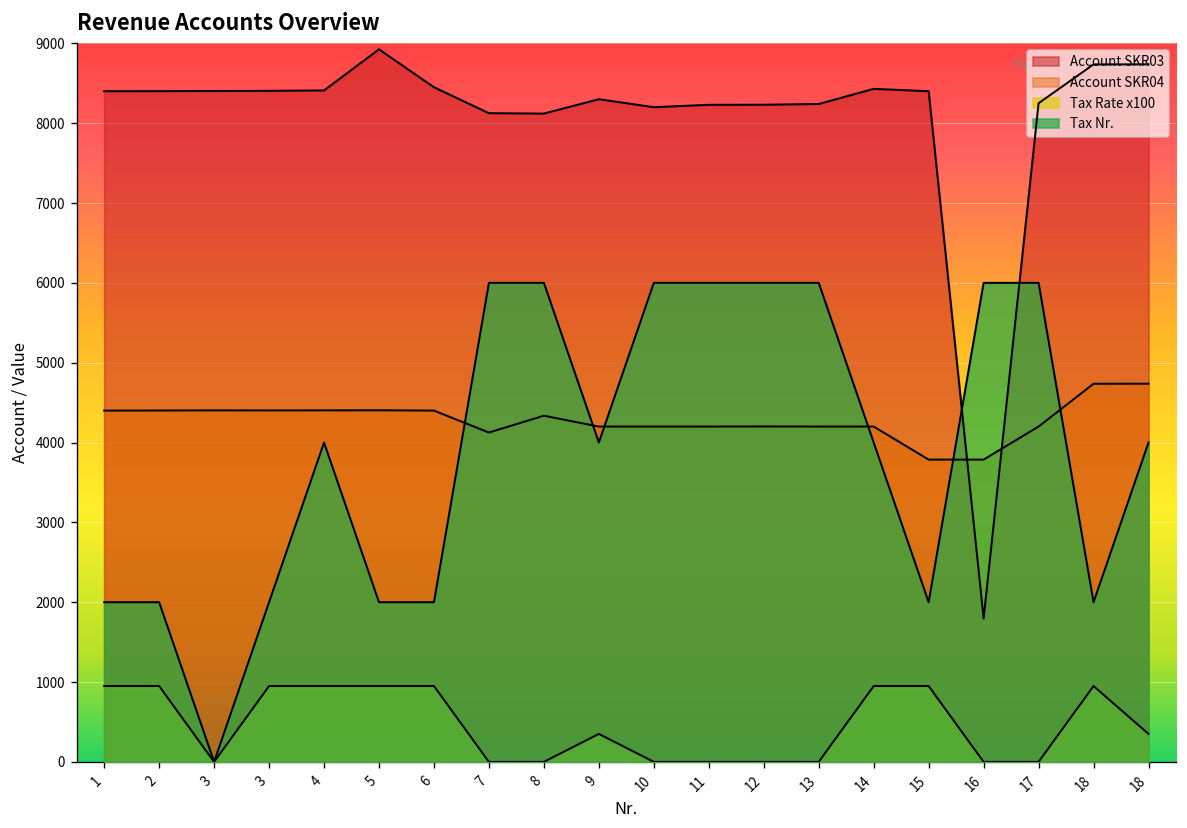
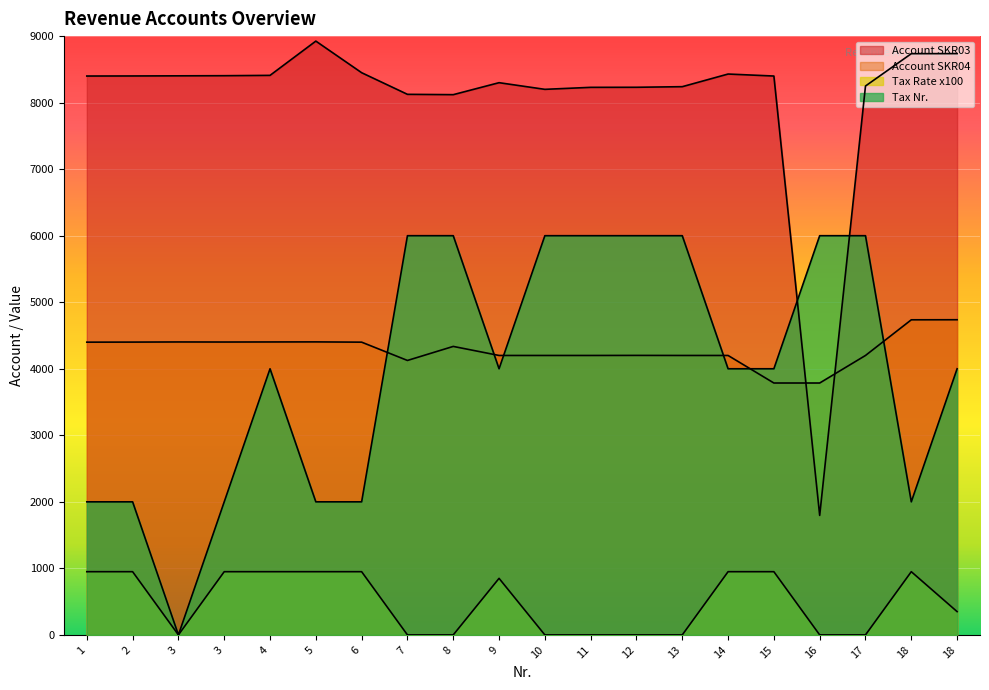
  {
    "Tax Rate x100": {
      "1": 1000,
      "2": 1000,
      "4": 1000,
      "5": 1000,
      "6": 1000,
      "7": 0,
      "8": 0,
-     "9": 400,
+     "9": 900,
      "10": 0,
      "11": 0,
      "12": 0,
      "13": 0,
      "14": 1000,
      "15": 1000,
      "16": 0,
      "17": 0
    },
    "Tax Nr.": {
      "1": 2000,
      "2": 2000,
      "4": 4000,
      "5": 2000,
      "6": 2000,
      "7": 6000,
      "8": 6000,
      "9": 4000,
      "10": 6000,
      "11": 6000,
      "12": 6000,
      "13": 6000,
      "14": 4000,
-     "15": 2000,
+     "15": 4000,
      "16": 6000,
      "17": 6000
    }
  }
